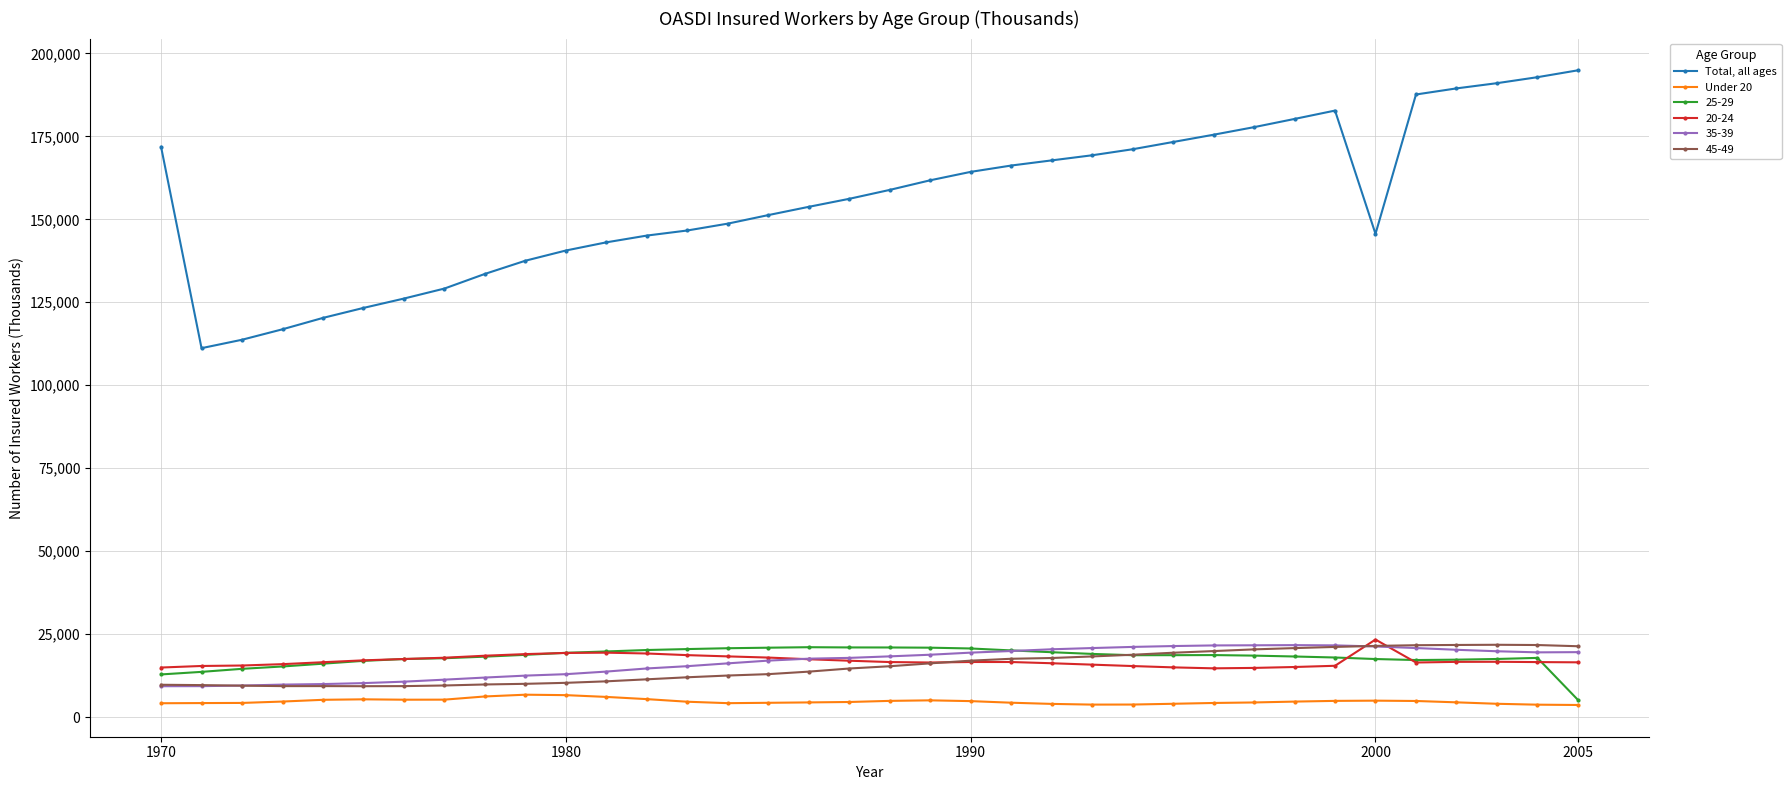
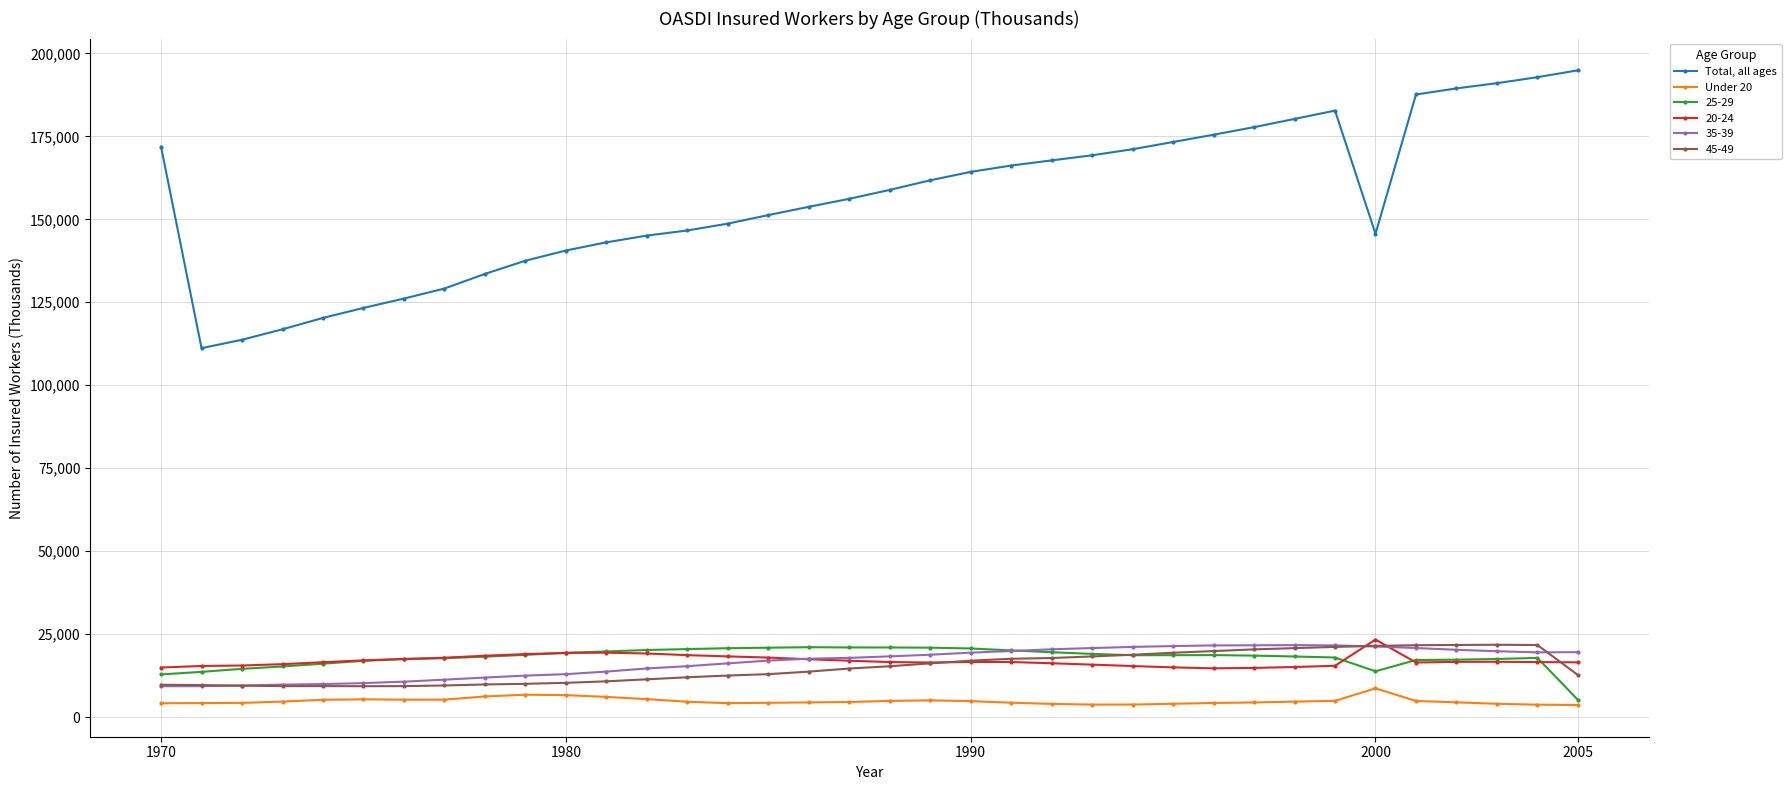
  {
    "Total, all ages": {
      "1970": "172,000",
      "1980": "141,000",
      "1990": "164,000",
      "2000": "146,000",
      "2005": "195,000"
    },
    "Under 20": {
      "1970": "4,000",
      "1980": "7,000",
      "1990": "5,000",
-     "2000": "5,000",
+     "2000": "9,000",
      "2005": "4,000"
    },
    "25-29": {
      "1970": "13,000",
      "1990": "21,000",
-     "2000": "17,000",
+     "2000": "14,000",
      "2005": "5,000"
    },
    "20-24": {
      "1970": "15,000",
      "2000": "23,000",
      "2005": "16,000"
    },
    "35-39": {
      "1980": "13,000",
      "1990": "19,000",
      "2005": "20,000"
    },
    "45-49": {
      "1980": "10,000",
-     "2005": "21,000"
+     "2005": "13,000"
    }
  }
